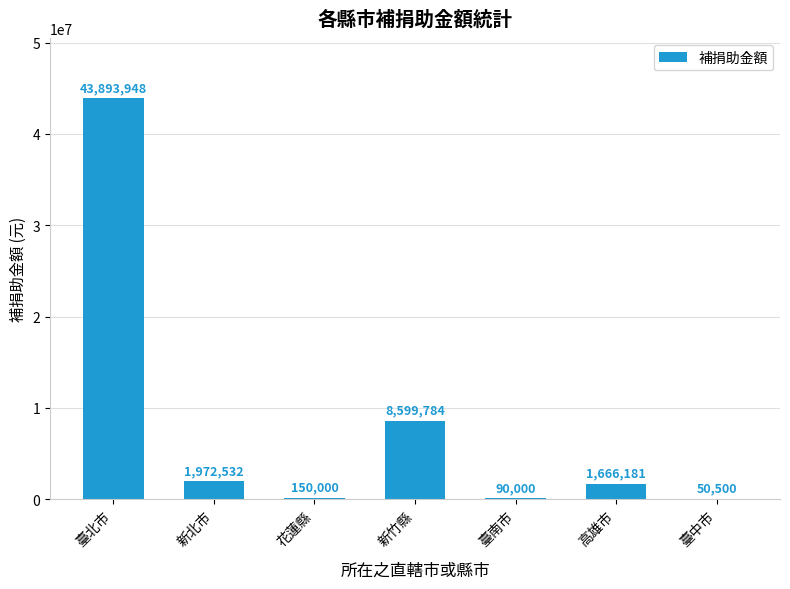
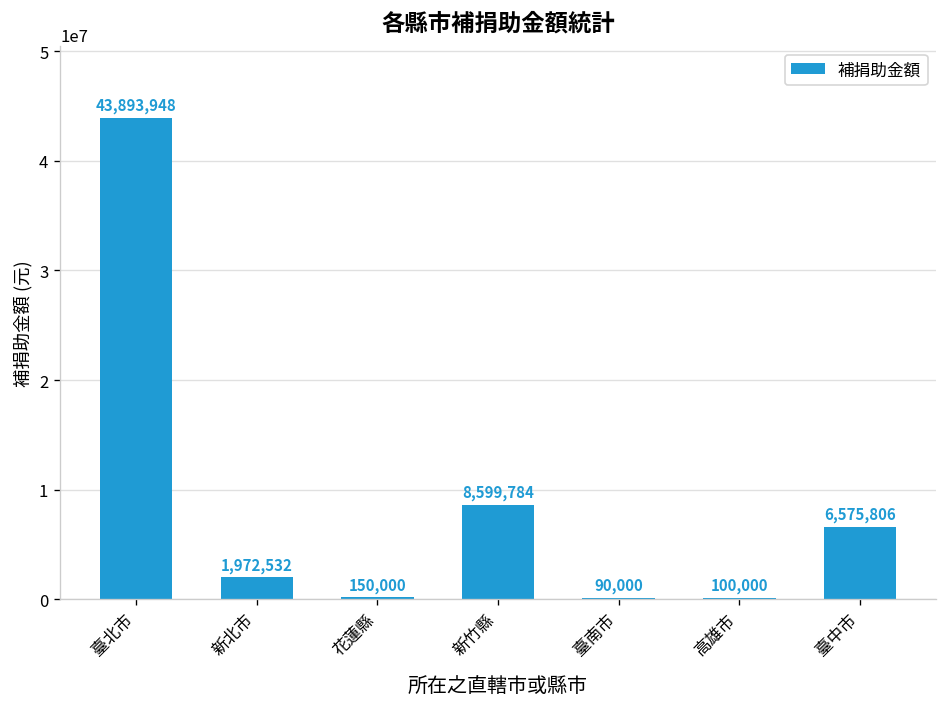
  {
    "臺北市": "43,893,948",
    "新北市": "1,972,532",
    "花蓮縣": "150,000",
    "新竹縣": "8,599,784",
    "臺南市": "90,000",
-   "高雄市": "1,666,181",
-   "臺中市": "50,500"
+   "高雄市": "100,000",
+   "臺中市": "6,575,806"
  }
